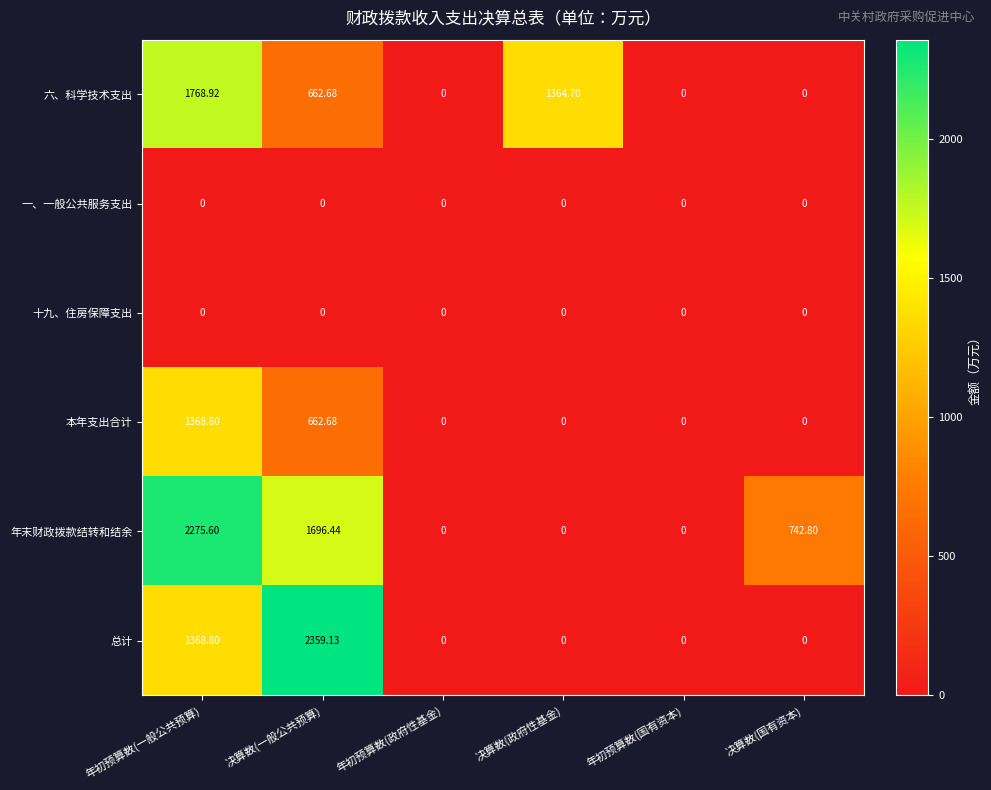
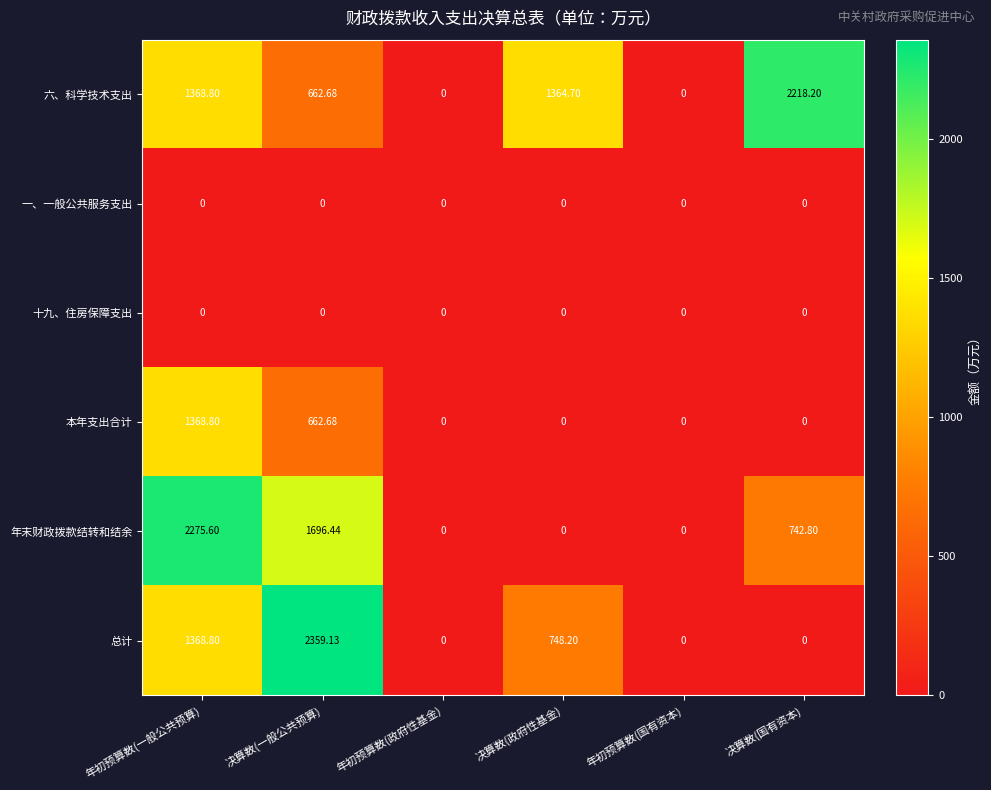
  {
    "六、科学技术支出": {
-     "年初预算数(一般公共预算)": 1768.92,
+     "年初预算数(一般公共预算)": 1368.80,
      "决算数(一般公共预算)": 662.68,
      "年初预算数(政府性基金)": 0,
      "决算数(政府性基金)": 1364.70,
      "年初预算数(国有资本)": 0,
-     "决算数(国有资本)": 0
+     "决算数(国有资本)": 2218.20
    },
    "一、一般公共服务支出": {
      "年初预算数(一般公共预算)": 0,
      "决算数(一般公共预算)": 0,
      "年初预算数(政府性基金)": 0,
      "决算数(政府性基金)": 0,
      "年初预算数(国有资本)": 0,
      "决算数(国有资本)": 0
    },
    "十九、住房保障支出": {
      "年初预算数(一般公共预算)": 0,
      "决算数(一般公共预算)": 0,
      "年初预算数(政府性基金)": 0,
      "决算数(政府性基金)": 0,
      "年初预算数(国有资本)": 0,
      "决算数(国有资本)": 0
    },
    "本年支出合计": {
      "年初预算数(一般公共预算)": 1368.80,
      "决算数(一般公共预算)": 662.68,
      "年初预算数(政府性基金)": 0,
      "决算数(政府性基金)": 0,
      "年初预算数(国有资本)": 0,
      "决算数(国有资本)": 0
    },
    "年末财政拨款结转和结余": {
      "年初预算数(一般公共预算)": 2275.60,
      "决算数(一般公共预算)": 1696.44,
      "年初预算数(政府性基金)": 0,
      "决算数(政府性基金)": 0,
      "年初预算数(国有资本)": 0,
      "决算数(国有资本)": 742.80
    },
    "总计": {
      "年初预算数(一般公共预算)": 1368.80,
      "决算数(一般公共预算)": 2359.13,
      "年初预算数(政府性基金)": 0,
-     "决算数(政府性基金)": 0,
+     "决算数(政府性基金)": 748.20,
      "年初预算数(国有资本)": 0,
      "决算数(国有资本)": 0
    }
  }
